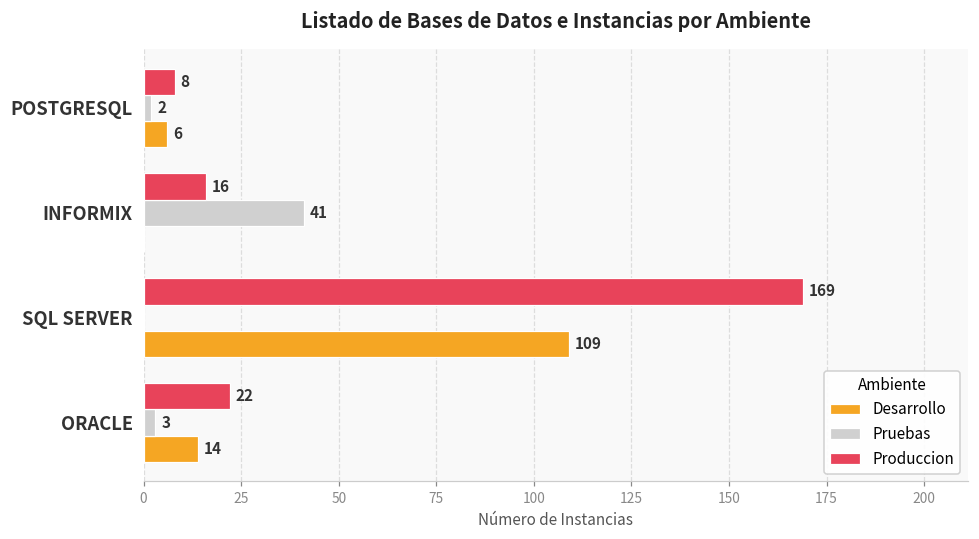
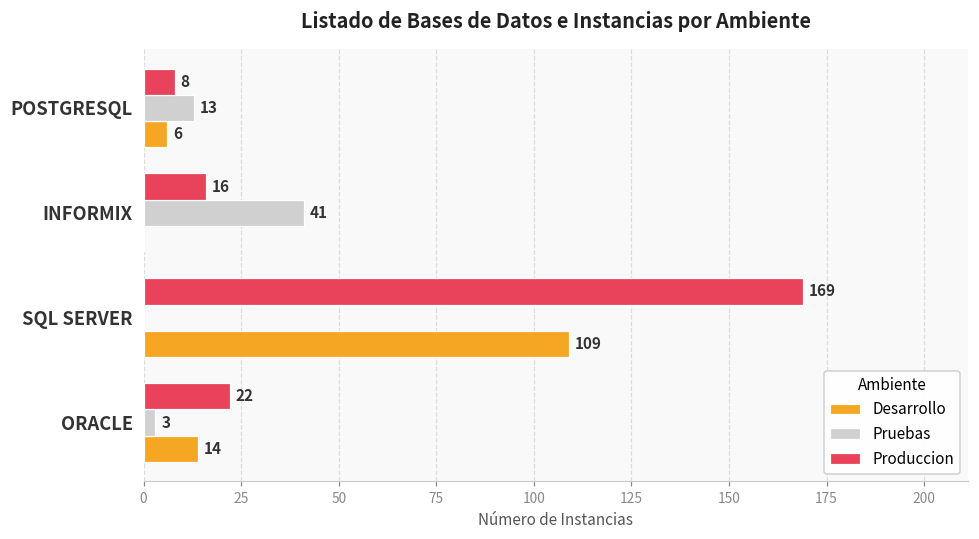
  {
    "Desarrollo": {
      "POSTGRESQL": 6,
      "SQL SERVER": 109,
      "ORACLE": 14
    },
    "Pruebas": {
-     "POSTGRESQL": 2,
+     "POSTGRESQL": 13,
      "INFORMIX": 41,
      "ORACLE": 3
    },
    "Produccion": {
      "POSTGRESQL": 8,
      "INFORMIX": 16,
      "SQL SERVER": 169,
      "ORACLE": 22
    }
  }
